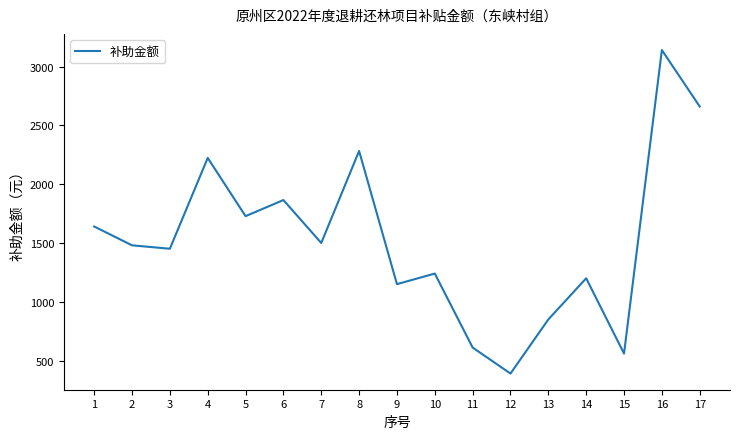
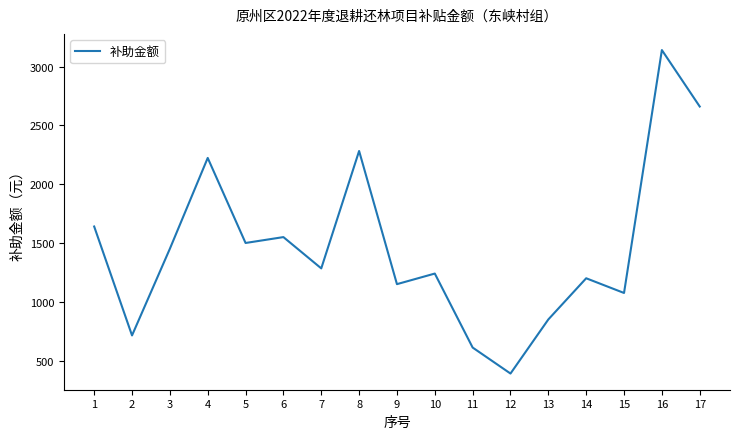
  {
    "1": 1640,
-   "2": 1480,
+   "2": 710,
    "3": 1450,
    "4": 2220,
-   "5": 1730,
-   "6": 1870,
-   "7": 1500,
+   "5": 1500,
+   "6": 1550,
+   "7": 1280,
    "8": 2280,
    "9": 1150,
    "10": 1240,
    "11": 610,
    "12": 390,
    "13": 850,
    "14": 1200,
-   "15": 560,
+   "15": 1080,
    "16": 3140,
    "17": 2660
  }
